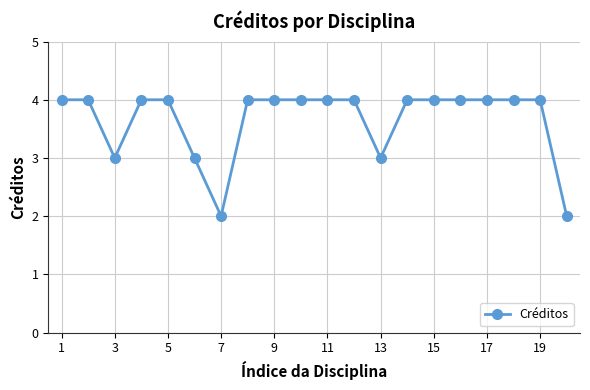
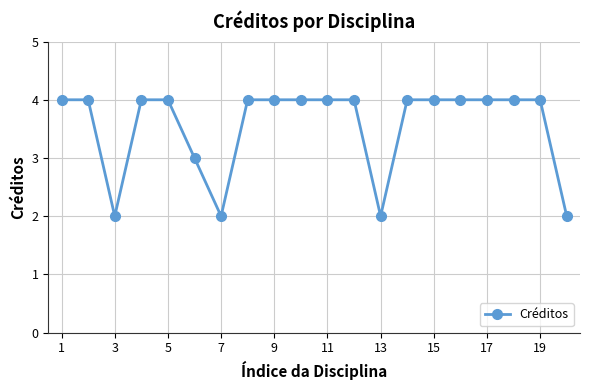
  {
    "1": 4,
-   "3": 3,
+   "3": 2,
    "5": 4,
    "7": 2,
    "9": 4,
    "11": 4,
-   "13": 3,
+   "13": 2,
    "15": 4,
    "17": 4,
    "19": 4
  }
